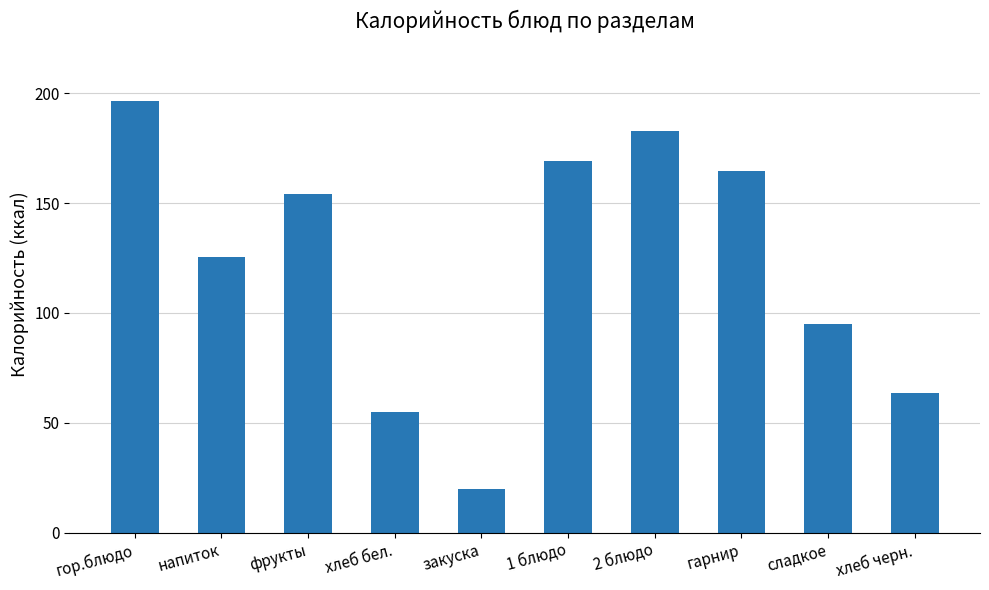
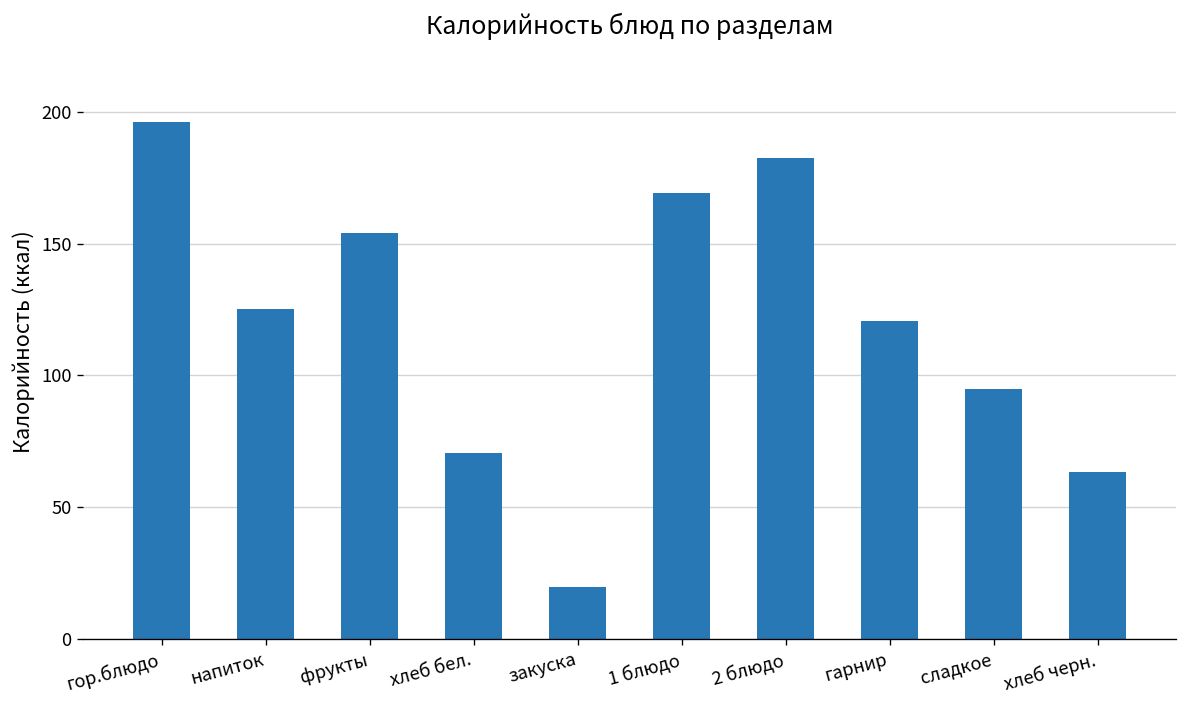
  {
    "гор.блюдо": 196,
    "напиток": 125,
    "фрукты": 154,
-   "хлеб бел.": 55,
+   "хлеб бел.": 70,
    "закуска": 20,
    "1 блюдо": 169,
    "2 блюдо": 183,
-   "гарнир": 164,
+   "гарнир": 121,
    "сладкое": 95,
    "хлеб черн.": 64
  }
